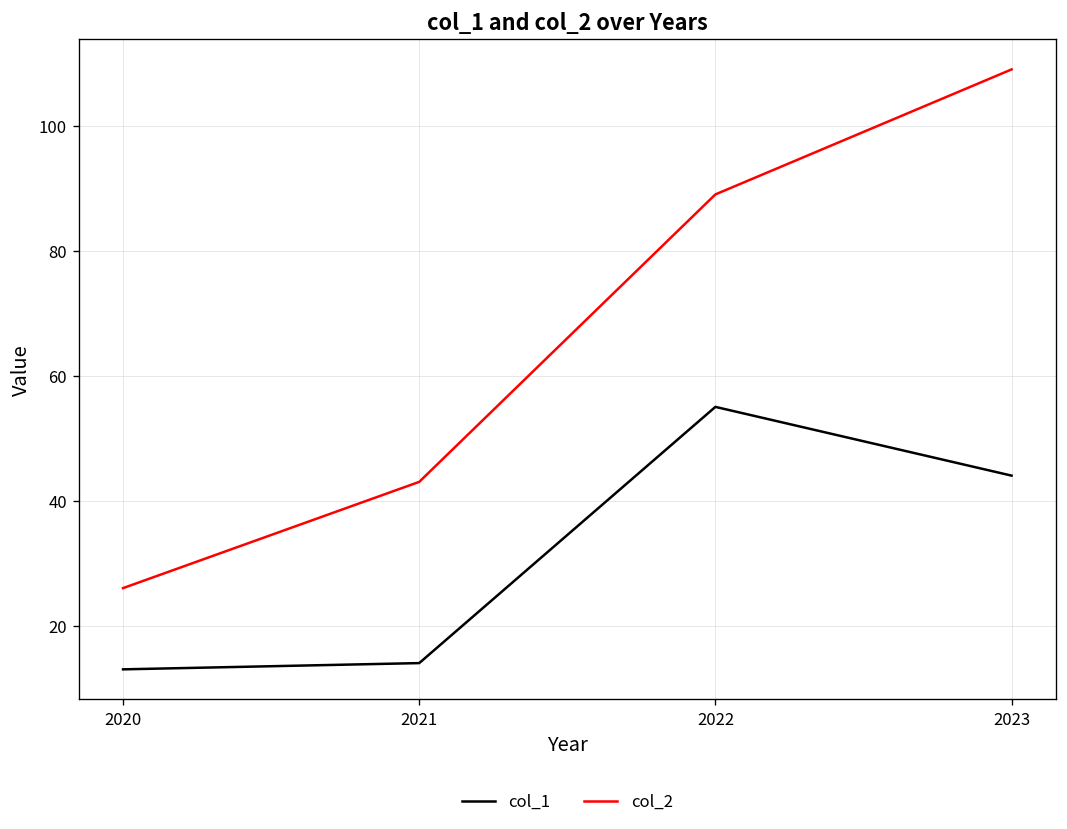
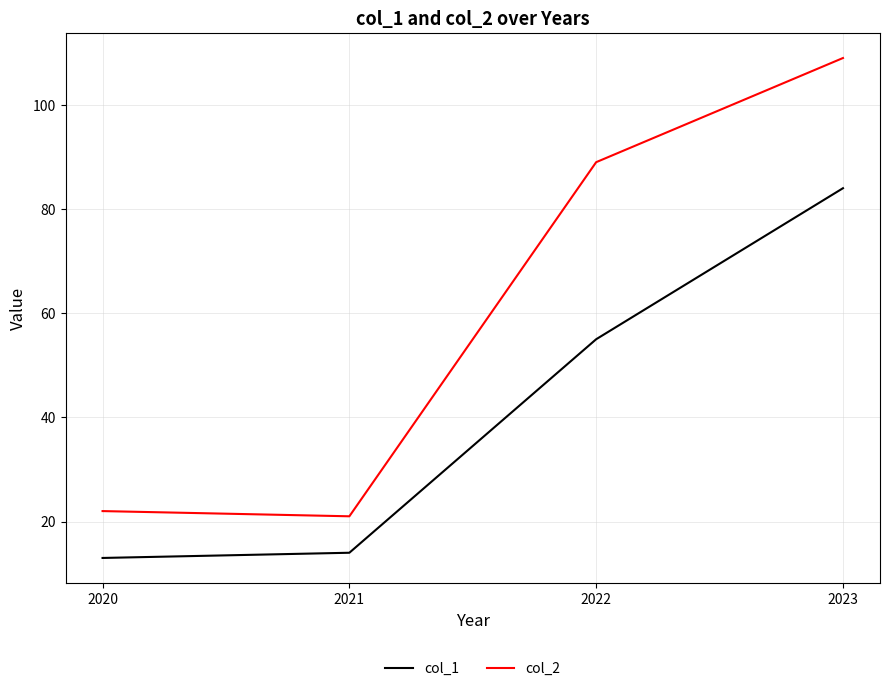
  {
    "col_1": {
      "2020": 13,
      "2021": 14,
      "2022": 55,
-     "2023": 44
+     "2023": 84
    },
    "col_2": {
-     "2020": 26,
-     "2021": 43,
+     "2020": 22,
+     "2021": 21,
      "2022": 89,
      "2023": 109
    }
  }
